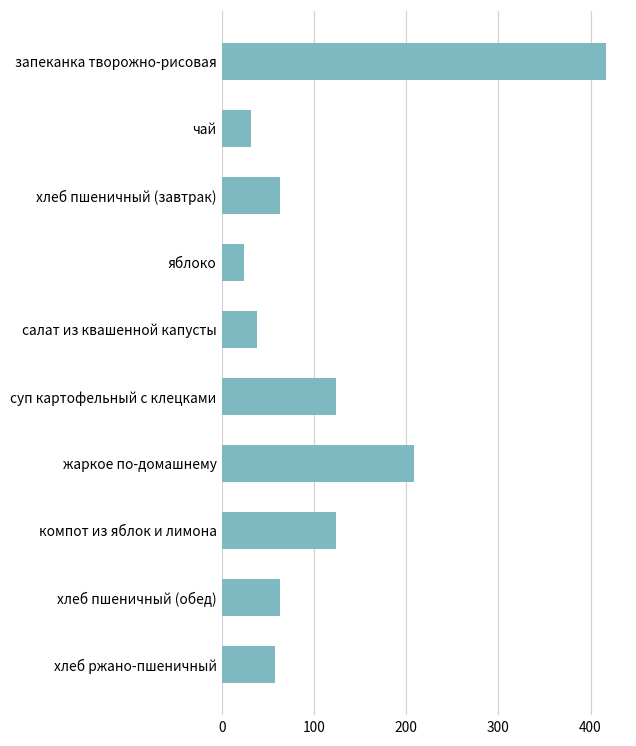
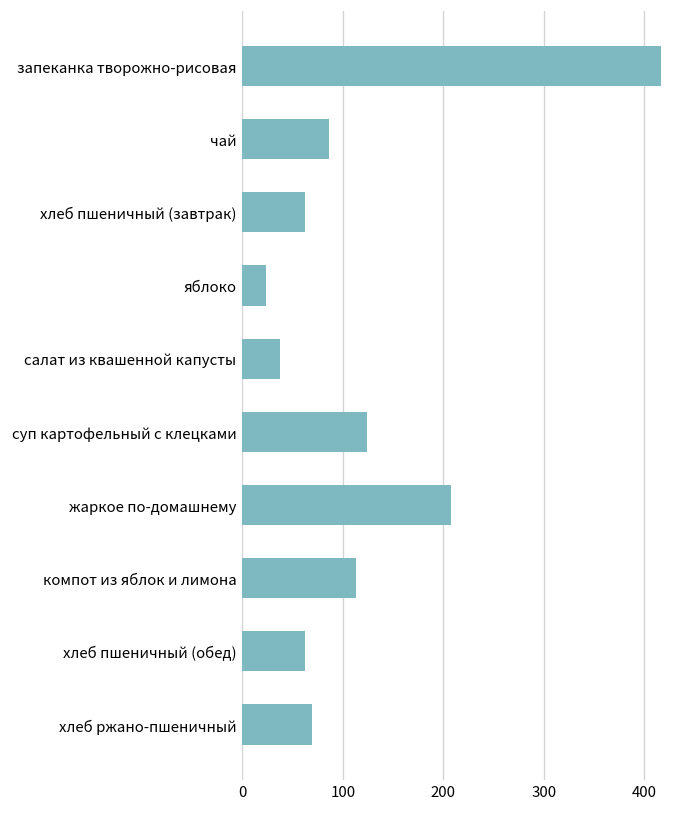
  {
    "запеканка творожно-рисовая": 420,
-   "чай": 30,
+   "чай": 90,
    "хлеб пшеничный (завтрак)": 60,
    "яблоко": 20,
    "салат из квашенной капусты": 40,
    "суп картофельный с клецками": 120,
    "жаркое по-домашнему": 210,
-   "компот из яблок и лимона": 120,
+   "компот из яблок и лимона": 110,
    "хлеб пшеничный (обед)": 60,
-   "хлеб ржано-пшеничный": 60
+   "хлеб ржано-пшеничный": 70
  }
